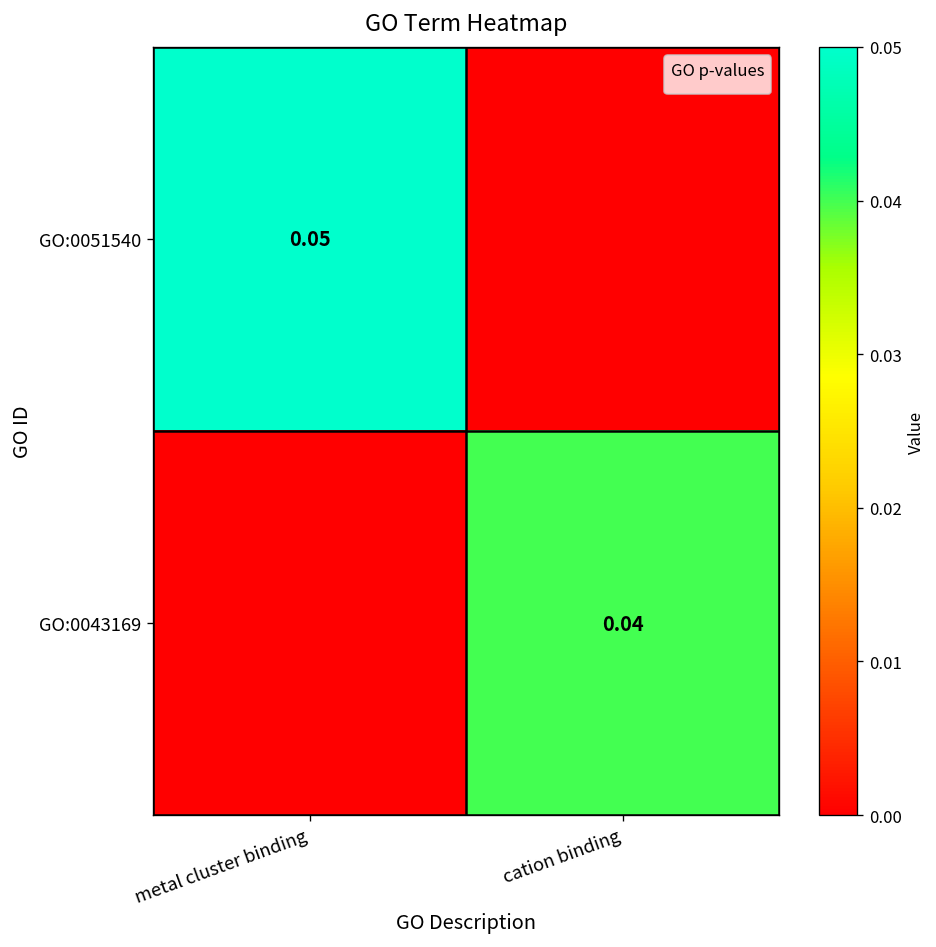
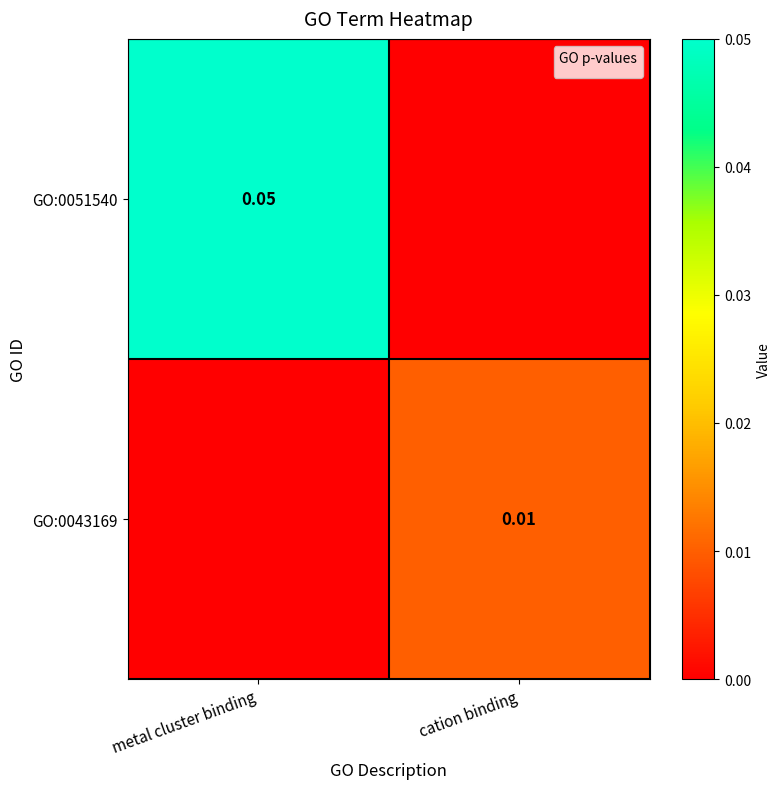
  {
    "GO:0051540": {
      "metal cluster binding": 0.05
    },
    "GO:0043169": {
-     "cation binding": 0.04
+     "cation binding": 0.01
    }
  }
